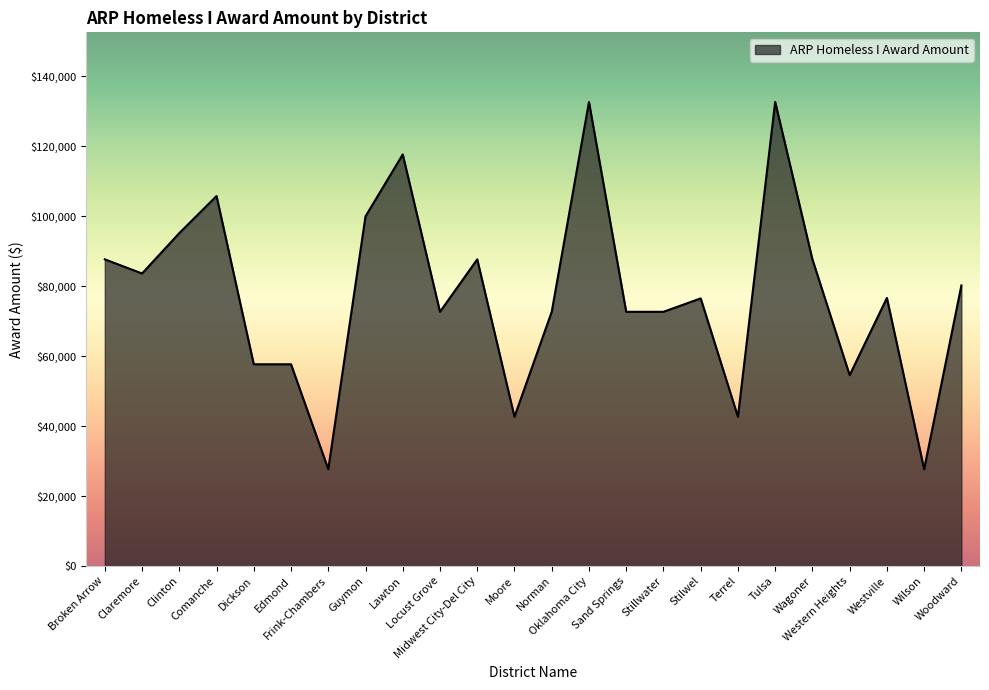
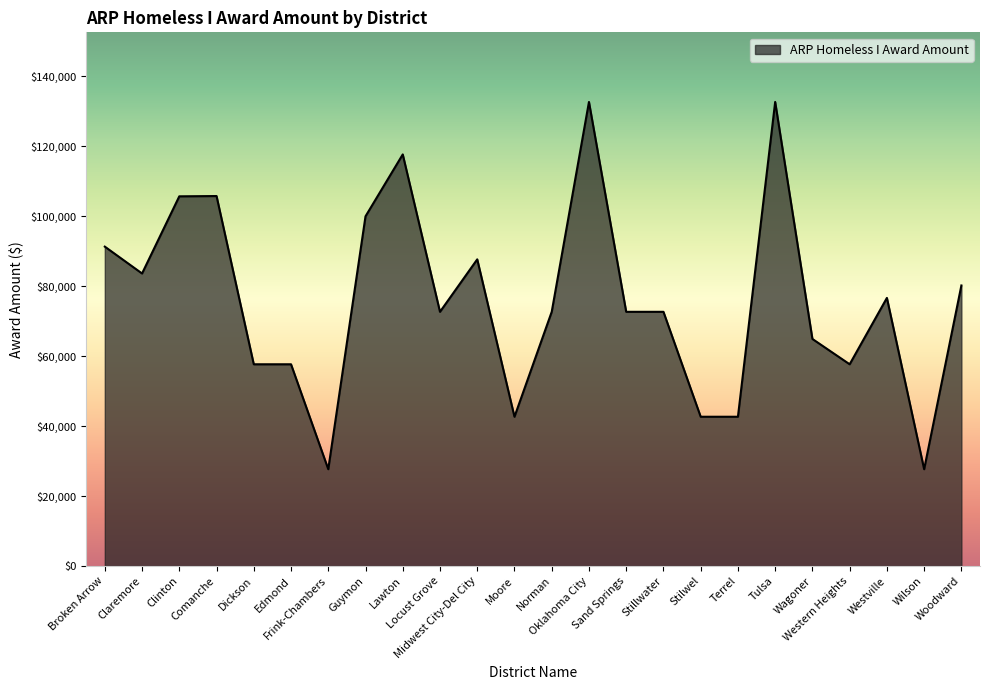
  {
-   "Broken Arrow": "$88,000",
+   "Broken Arrow": "$91,000",
    "Claremore": "$84,000",
-   "Clinton": "$95,000",
+   "Clinton": "$106,000",
    "Comanche": "$106,000",
    "Dickson": "$58,000",
    "Edmond": "$58,000",
    "Frink-Chambers": "$28,000",
    "Guymon": "$100,000",
    "Lawton": "$118,000",
    "Locust Grove": "$73,000",
    "Midwest City-Del City": "$88,000",
    "Moore": "$43,000",
    "Norman": "$73,000",
    "Oklahoma City": "$133,000",
    "Sand Springs": "$73,000",
    "Stillwater": "$73,000",
-   "Stilwel": "$77,000",
+   "Stilwel": "$43,000",
    "Terrel": "$43,000",
    "Tulsa": "$133,000",
-   "Wagoner": "$88,000",
-   "Western Heights": "$55,000",
+   "Wagoner": "$65,000",
+   "Western Heights": "$58,000",
    "Westville": "$77,000",
    "Wilson": "$28,000",
    "Woodward": "$80,000"
  }
